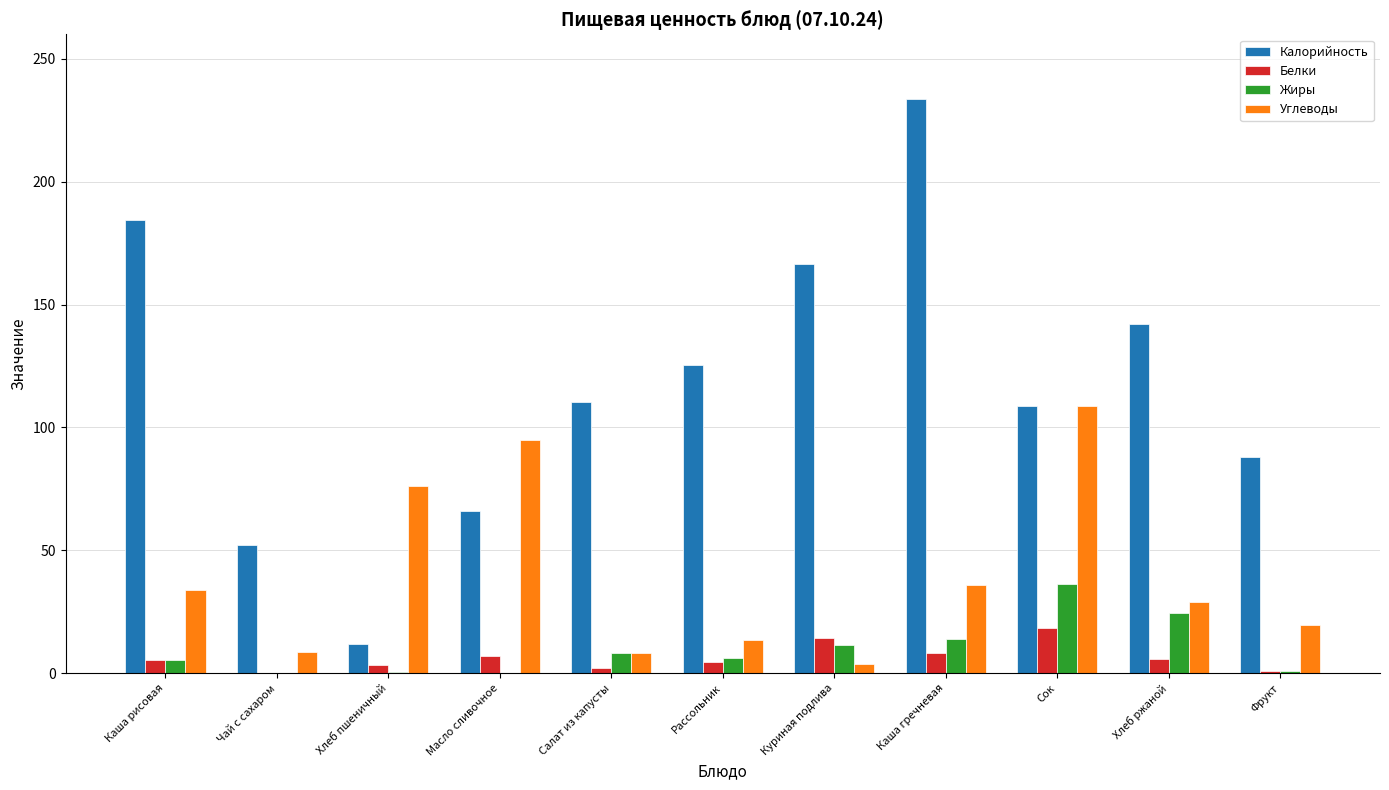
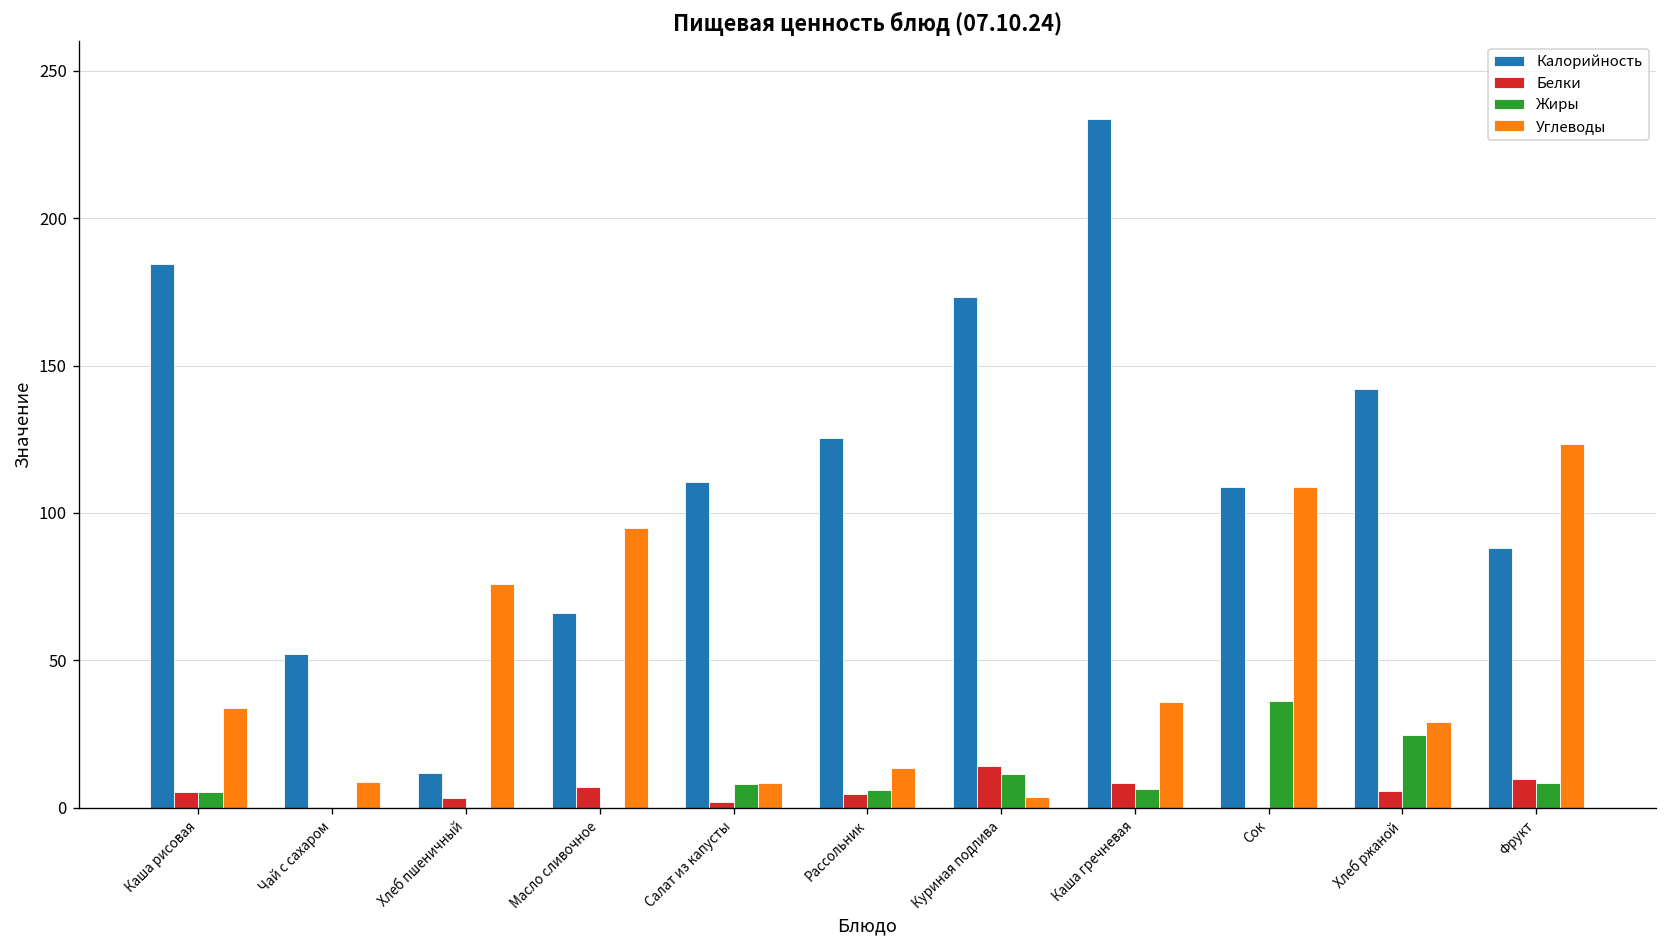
  {
    "Калорийность": {
      "Каша рисовая": 185,
      "Чай с сахаром": 52,
      "Хлеб пшеничный": 12,
      "Масло сливочное": 66,
      "Салат из капусты": 111,
      "Рассольник": 126,
-     "Куриная подлива": 166,
+     "Куриная подлива": 173,
      "Каша гречневая": 234,
      "Сок": 109,
      "Хлеб ржаной": 142,
      "Фрукт": 88
    },
    "Белки": {
      "Каша рисовая": 5,
      "Хлеб пшеничный": 3,
      "Масло сливочное": 7,
      "Салат из капусты": 2,
      "Рассольник": 5,
      "Куриная подлива": 14,
      "Каша гречневая": 8,
-     "Сок": 19,
+     "Сок": 0,
      "Хлеб ржаной": 6,
-     "Фрукт": 1
+     "Фрукт": 10
    },
    "Жиры": {
      "Каша рисовая": 5,
      "Чай с сахаром": 0,
      "Салат из капусты": 8,
      "Рассольник": 6,
      "Куриная подлива": 11,
-     "Каша гречневая": 14,
+     "Каша гречневая": 6,
      "Сок": 36,
      "Хлеб ржаной": 25,
-     "Фрукт": 1
+     "Фрукт": 9
    },
    "Углеводы": {
      "Каша рисовая": 34,
      "Чай с сахаром": 9,
      "Хлеб пшеничный": 76,
      "Масло сливочное": 95,
      "Салат из капусты": 8,
      "Рассольник": 14,
      "Куриная подлива": 4,
      "Каша гречневая": 36,
      "Сок": 109,
      "Хлеб ржаной": 29,
-     "Фрукт": 20
+     "Фрукт": 123
    }
  }
